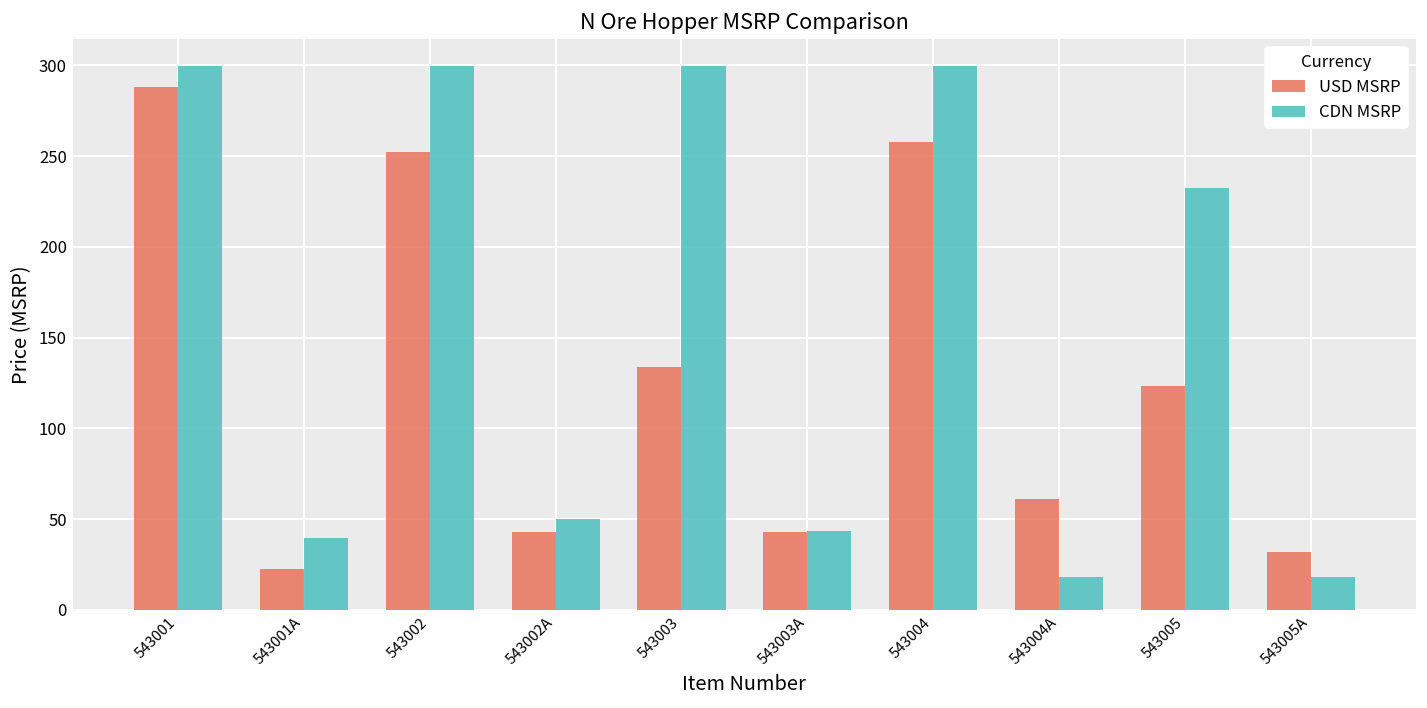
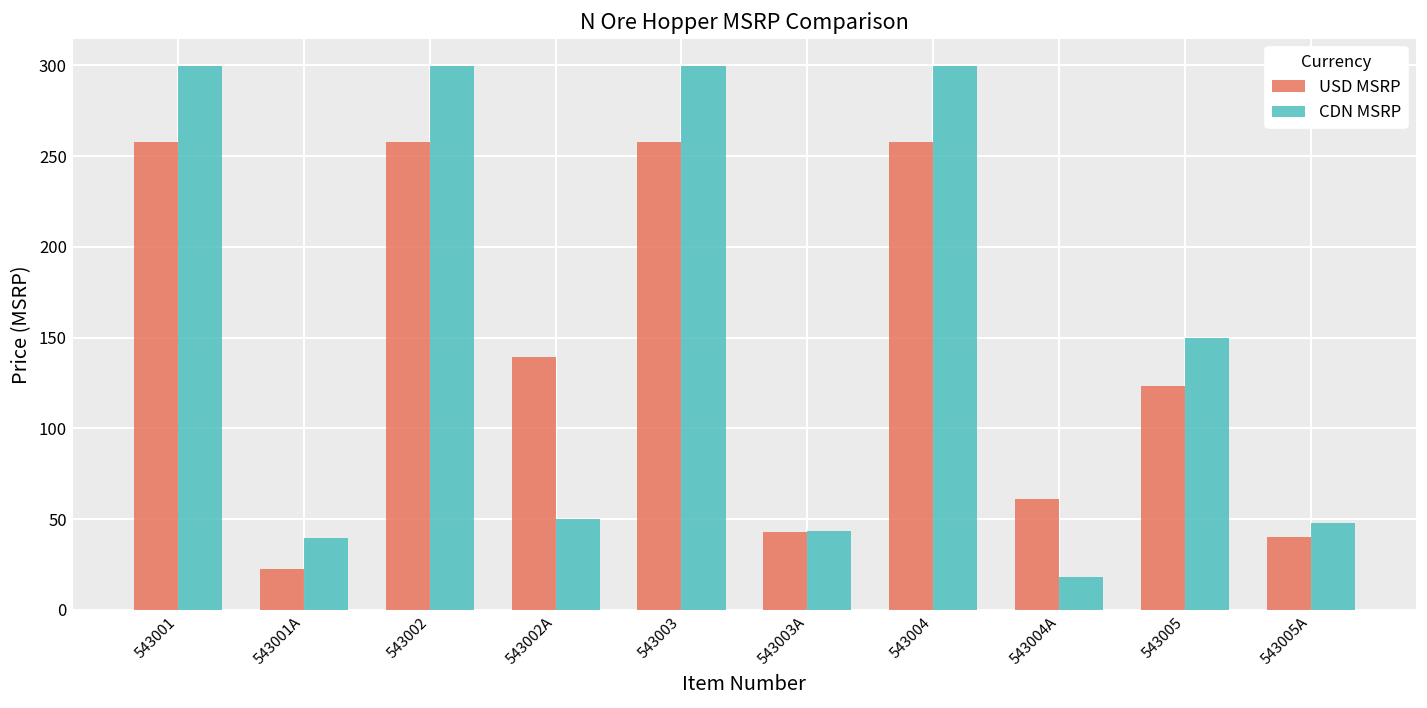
  {
    "USD MSRP": {
-     "543001": 288,
+     "543001": 258,
      "543001A": 23,
-     "543002": 252,
-     "543002A": 43,
-     "543003": 134,
+     "543002": 258,
+     "543002A": 139,
+     "543003": 258,
      "543003A": 43,
      "543004": 258,
      "543004A": 61,
      "543005": 123,
-     "543005A": 32
+     "543005A": 40
    },
    "CDN MSRP": {
      "543001": 300,
      "543001A": 39,
      "543002": 300,
      "543002A": 50,
      "543003": 300,
      "543003A": 43,
      "543004": 300,
      "543004A": 18,
-     "543005": 232,
-     "543005A": 18
+     "543005": 150,
+     "543005A": 48
    }
  }
